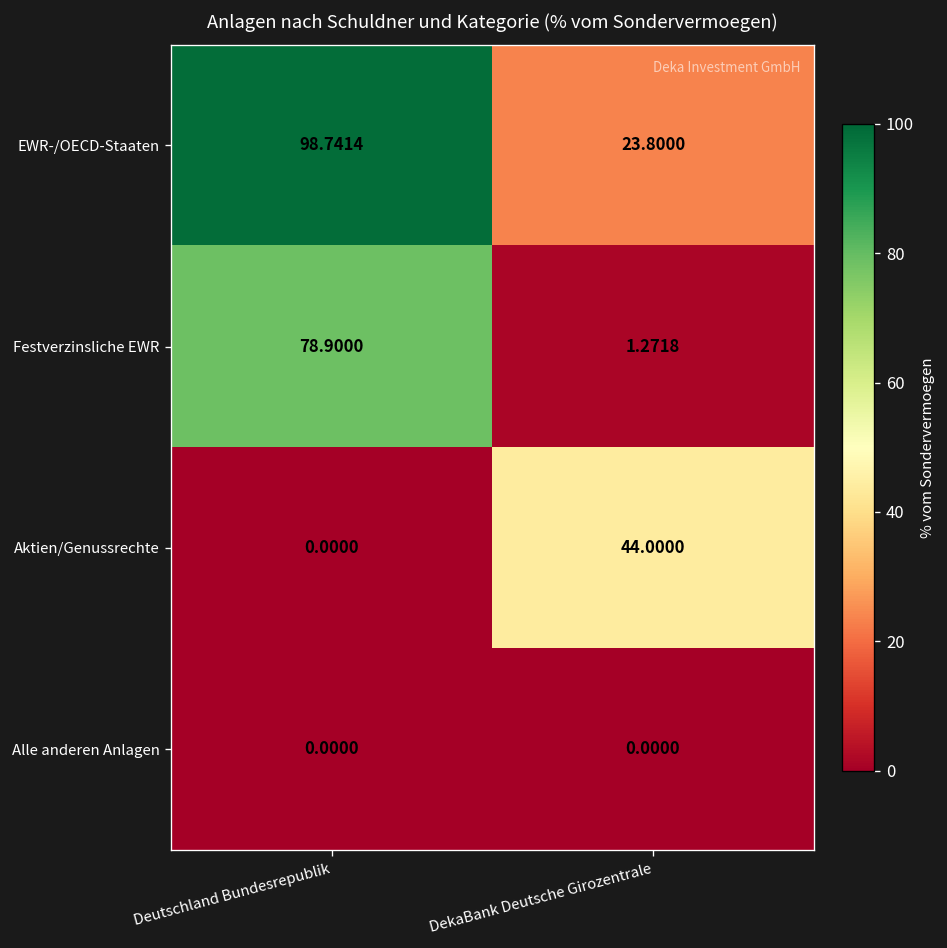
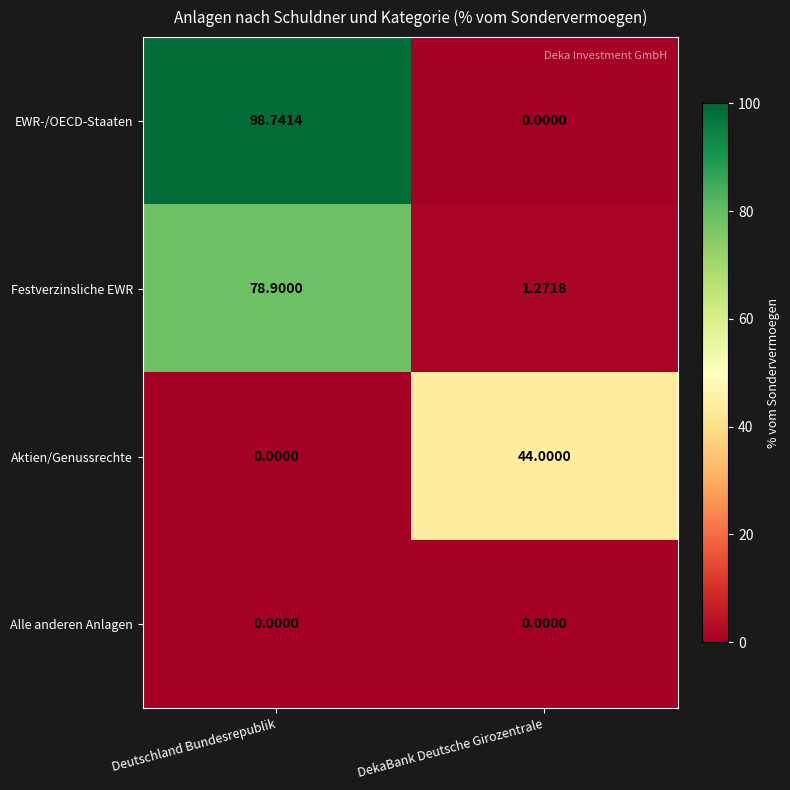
  {
    "EWR-/OECD-Staaten": {
      "Deutschland Bundesrepublik": 98.7414,
-     "DekaBank Deutsche Girozentrale": 23.8000
+     "DekaBank Deutsche Girozentrale": 0.0000
    },
    "Festverzinsliche EWR": {
      "Deutschland Bundesrepublik": 78.9000,
      "DekaBank Deutsche Girozentrale": 1.2718
    },
    "Aktien/Genussrechte": {
      "Deutschland Bundesrepublik": 0.0000,
      "DekaBank Deutsche Girozentrale": 44.0000
    },
    "Alle anderen Anlagen": {
      "Deutschland Bundesrepublik": 0.0000,
      "DekaBank Deutsche Girozentrale": 0.0000
    }
  }
